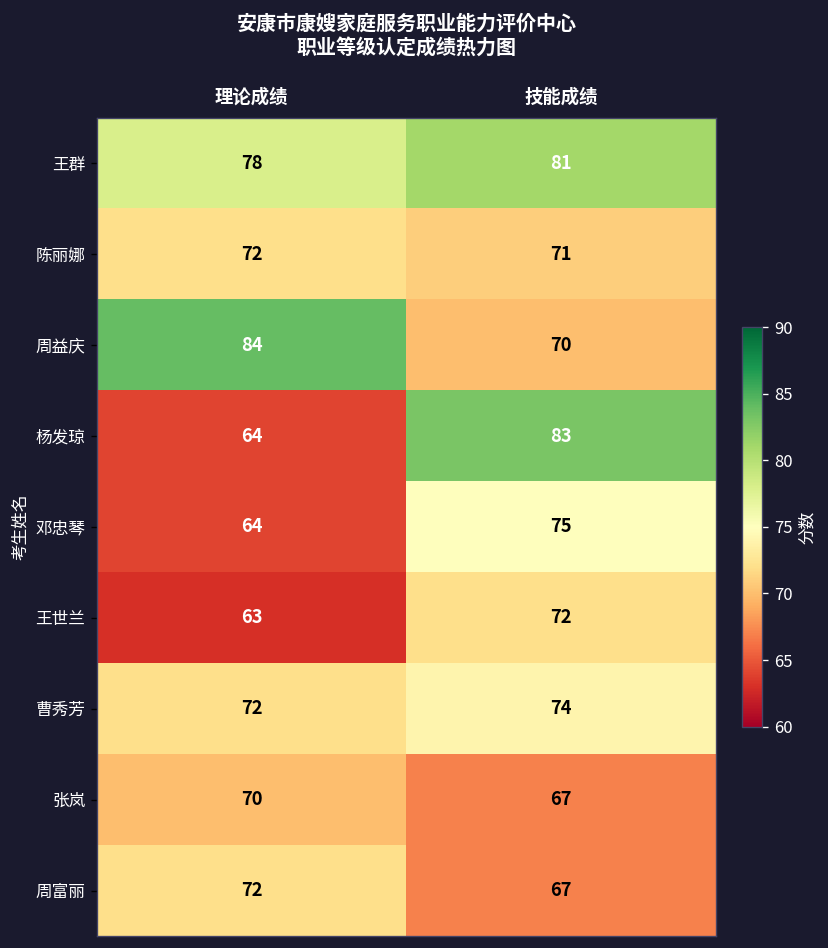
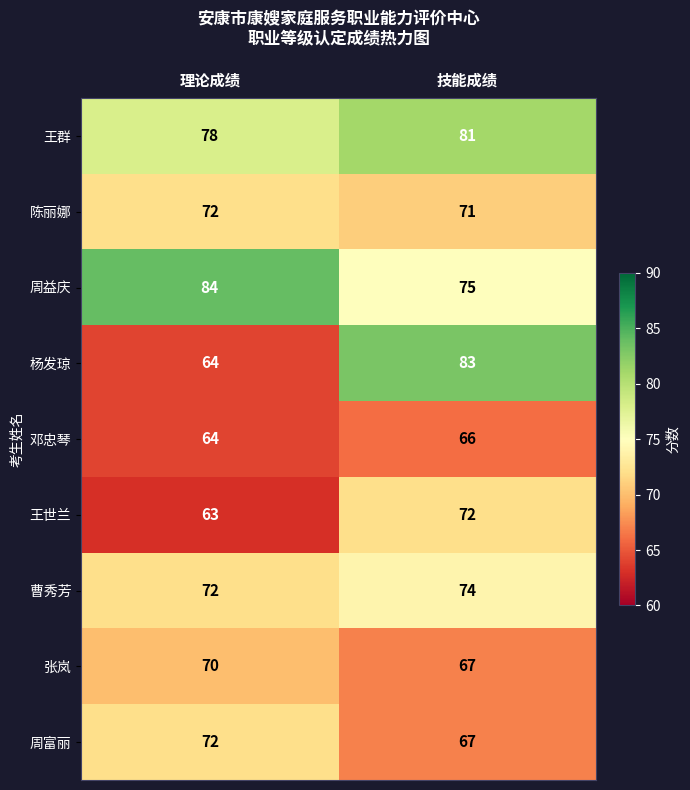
  {
    "王群": {
      "理论成绩": 78,
      "技能成绩": 81
    },
    "陈丽娜": {
      "理论成绩": 72,
      "技能成绩": 71
    },
    "周益庆": {
      "理论成绩": 84,
-     "技能成绩": 70
+     "技能成绩": 75
    },
    "杨发琼": {
      "理论成绩": 64,
      "技能成绩": 83
    },
    "邓忠琴": {
      "理论成绩": 64,
-     "技能成绩": 75
+     "技能成绩": 66
    },
    "王世兰": {
      "理论成绩": 63,
      "技能成绩": 72
    },
    "曹秀芳": {
      "理论成绩": 72,
      "技能成绩": 74
    },
    "张岚": {
      "理论成绩": 70,
      "技能成绩": 67
    },
    "周富丽": {
      "理论成绩": 72,
      "技能成绩": 67
    }
  }
